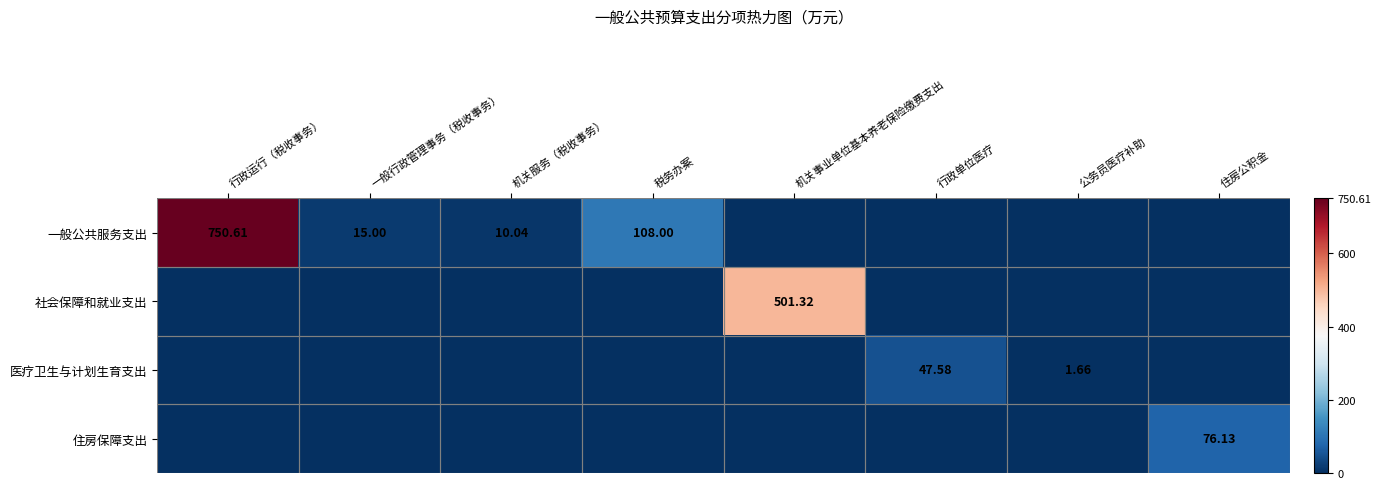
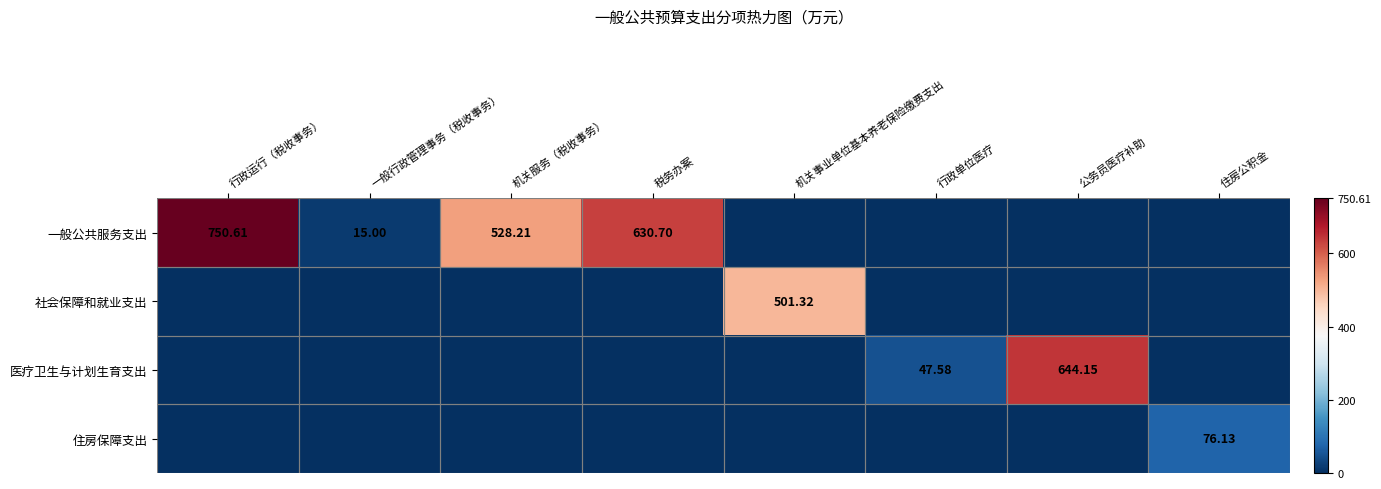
  {
    "一般公共服务支出": {
      "行政运行（税收事务）": 750.61,
      "一般行政管理事务（税收事务）": 15.00,
-     "机关服务（税收事务）": 10.04,
-     "税务办案": 108.00
+     "机关服务（税收事务）": 528.21,
+     "税务办案": 630.70
    },
    "社会保障和就业支出": {
      "机关事业单位基本养老保险缴费支出": 501.32
    },
    "医疗卫生与计划生育支出": {
      "行政单位医疗": 47.58,
-     "公务员医疗补助": 1.66
+     "公务员医疗补助": 644.15
    },
    "住房保障支出": {
      "住房公积金": 76.13
    }
  }
